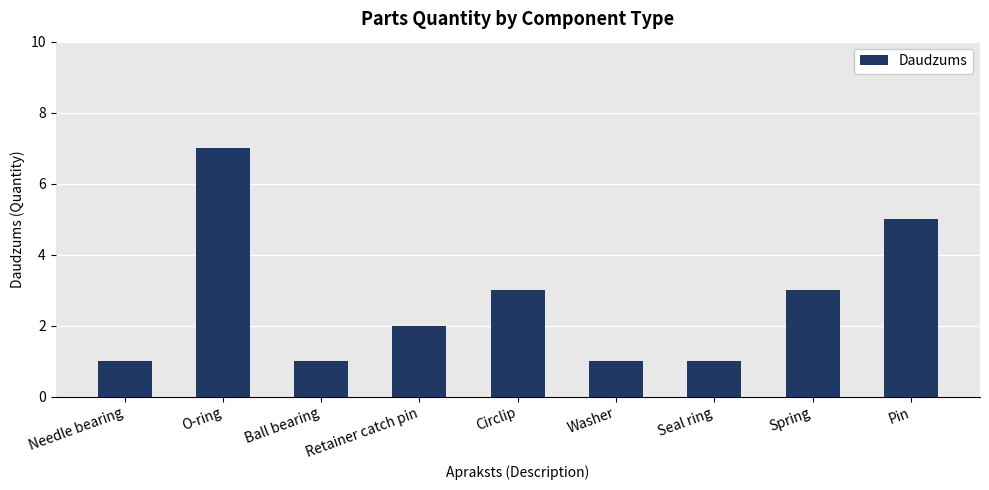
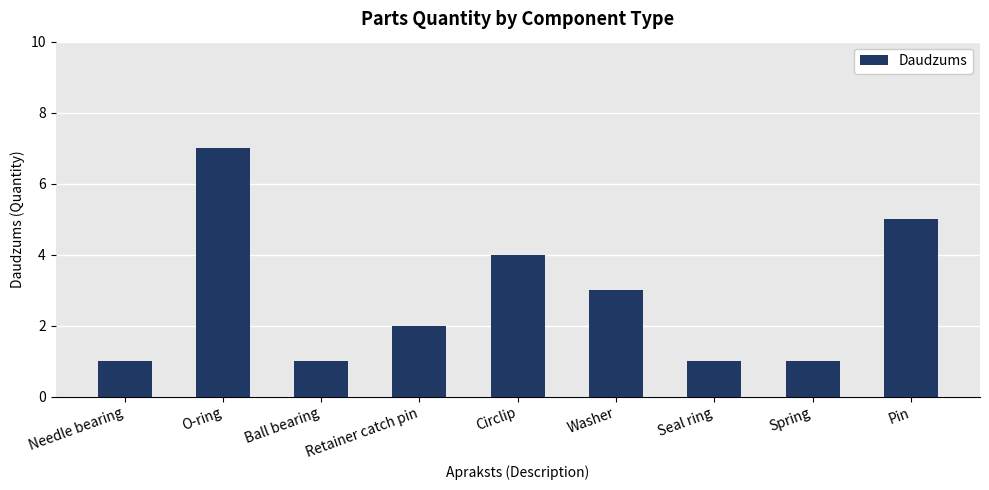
  {
    "Needle bearing": 1,
    "O-ring": 7,
    "Ball bearing": 1,
    "Retainer catch pin": 2,
-   "Circlip": 3,
-   "Washer": 1,
+   "Circlip": 4,
+   "Washer": 3,
    "Seal ring": 1,
-   "Spring": 3,
+   "Spring": 1,
    "Pin": 5
  }
